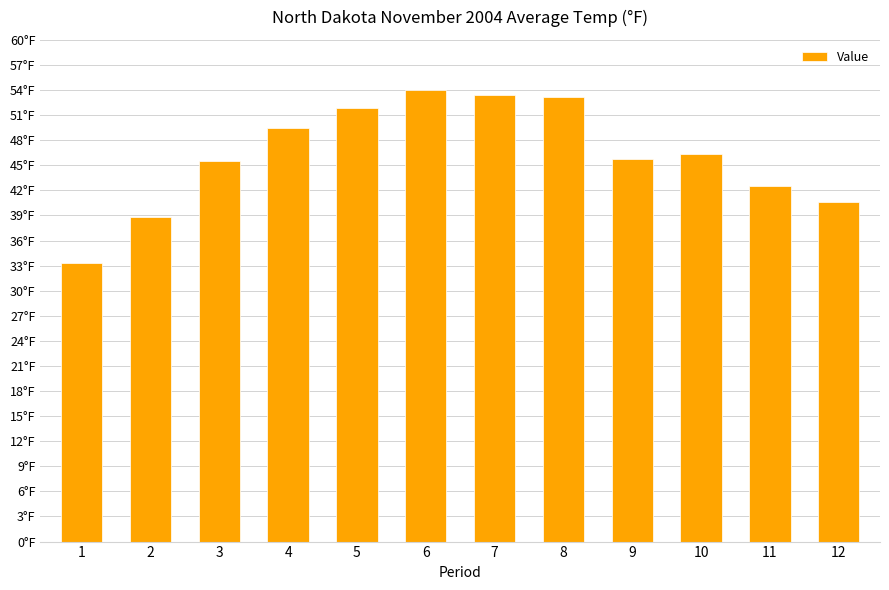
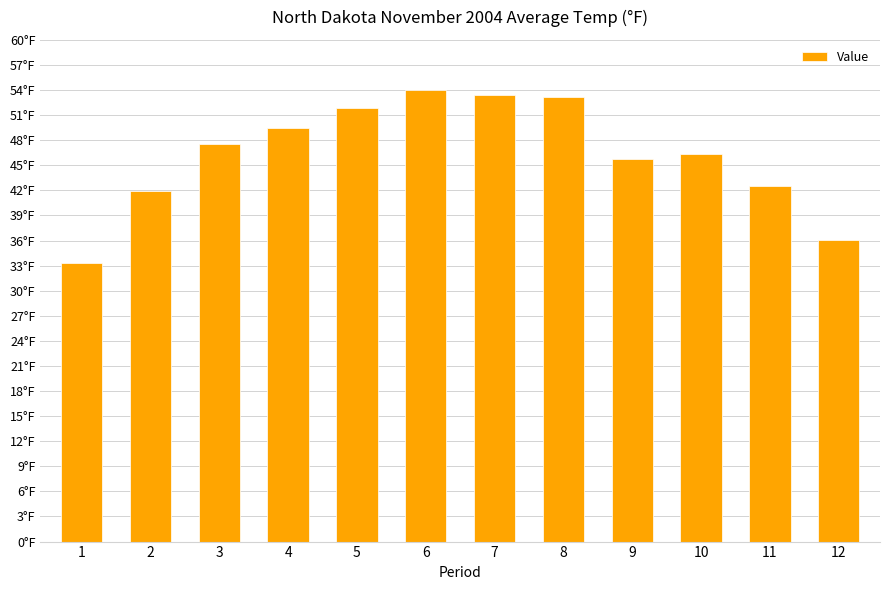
  {
    "1": "33°F",
-   "2": "39°F",
-   "3": "46°F",
+   "2": "42°F",
+   "3": "48°F",
    "4": "50°F",
    "5": "52°F",
    "6": "54°F",
    "7": "53°F",
    "8": "53°F",
    "9": "46°F",
    "10": "46°F",
    "11": "43°F",
-   "12": "41°F"
+   "12": "36°F"
  }
